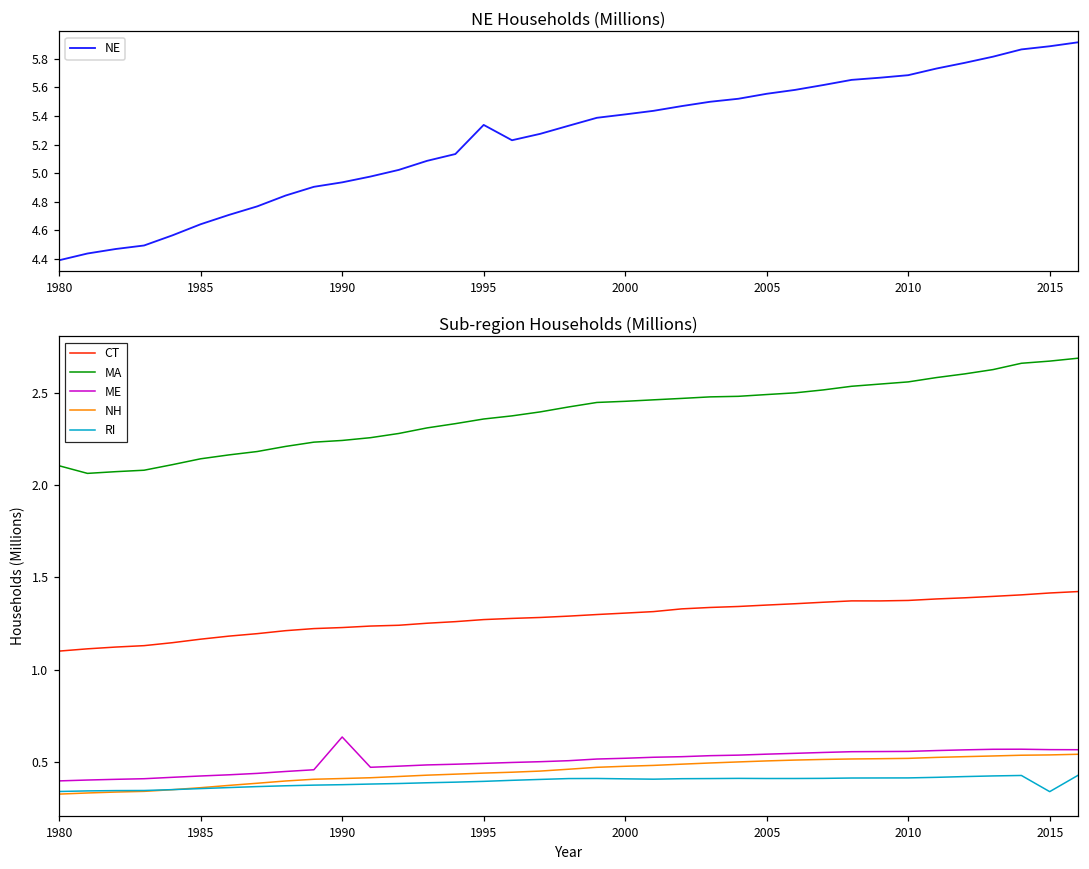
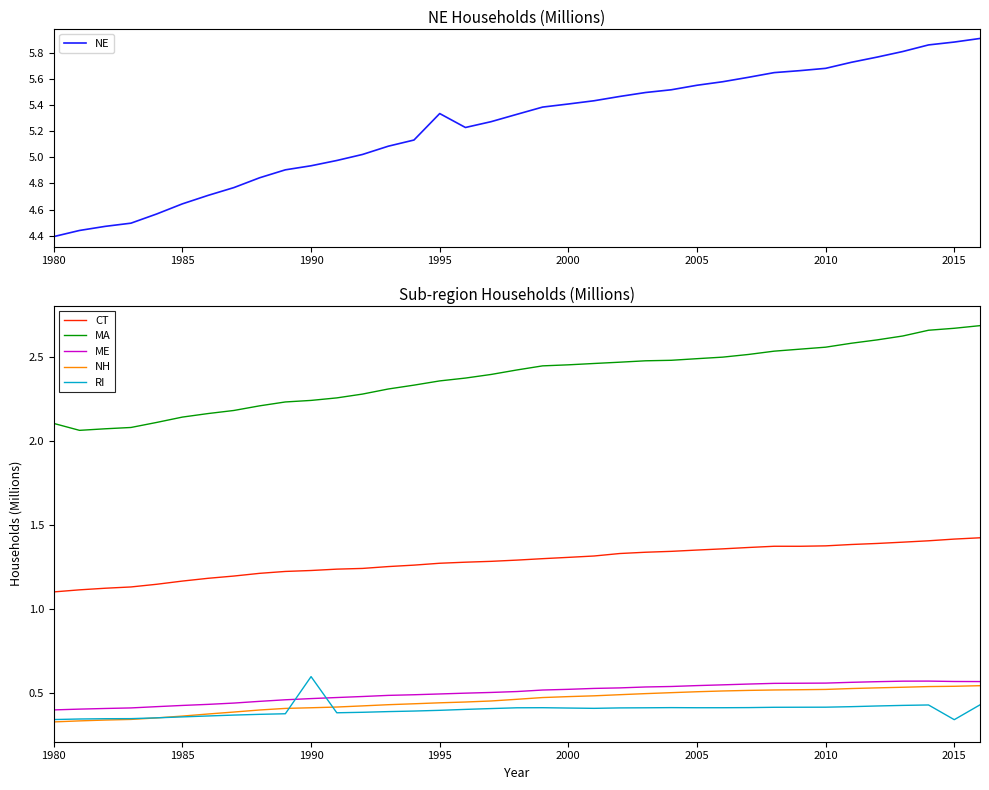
  {
    "NE Households (Millions)": {
      "1980": 4.39,
      "1985": 4.64,
      "1990": 4.94,
      "1995": 5.34,
      "2000": 5.41,
      "2005": 5.55,
      "2010": 5.68,
      "2015": 5.89
    },
    "Sub-region Households (Millions)": {
      "CT": {
        "1980": 1.10,
        "1985": 1.17,
        "1990": 1.23,
        "1995": 1.27,
        "2000": 1.31,
        "2005": 1.35,
        "2010": 1.38,
        "2015": 1.42
      },
      "MA": {
        "1980": 2.10,
        "1985": 2.14,
        "1990": 2.24,
        "1995": 2.36,
        "2000": 2.45,
        "2005": 2.49,
        "2010": 2.56,
        "2015": 2.67
      },
      "ME": {
        "1980": 0.40,
        "1985": 0.42,
-       "1990": 0.64,
+       "1990": 0.47,
        "1995": 0.49,
        "2000": 0.52,
        "2005": 0.54,
        "2010": 0.56,
        "2015": 0.57
      },
      "NH": {
        "1990": 0.41,
        "1995": 0.44,
        "2000": 0.48,
        "2005": 0.51,
        "2010": 0.52,
        "2015": 0.54
      },
      "RI": {
-       "1990": 0.38,
+       "1990": 0.60,
        "1995": 0.40,
        "2000": 0.41,
        "2005": 0.41,
        "2010": 0.41,
        "2015": 0.34
      }
    }
  }
